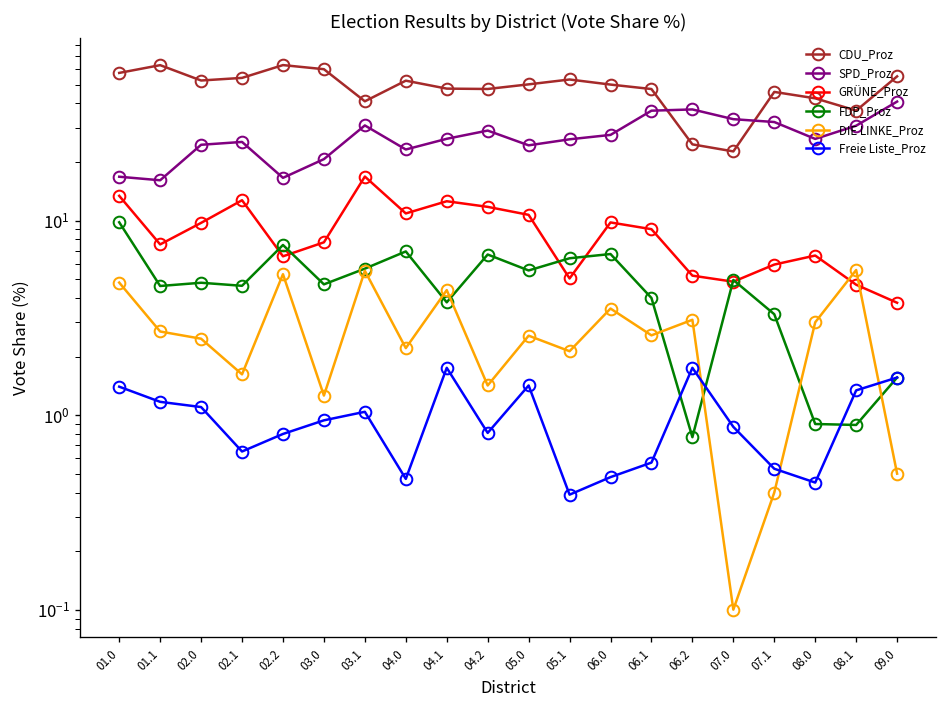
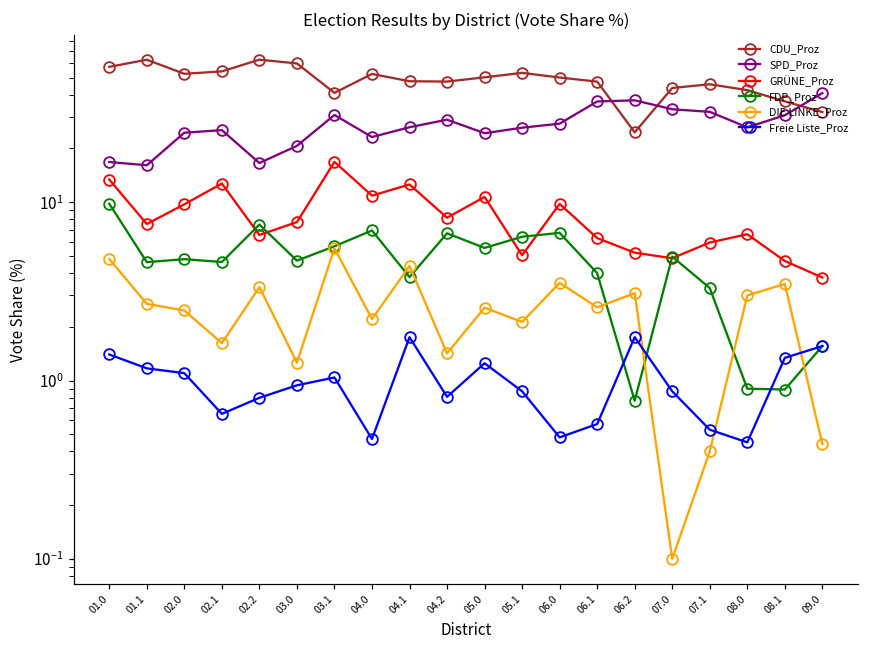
  {
    "CDU_Proz": {
      "01.0": 57,
      "01.1": 63,
      "02.0": 52,
      "02.1": 54,
      "02.2": 63,
      "03.0": 60,
      "03.1": 41,
      "04.0": 52,
      "04.1": 48,
      "04.2": 47,
      "05.0": 50,
      "05.1": 53,
      "06.0": 50,
      "06.1": 47,
      "06.2": 25,
-     "07.0": 23,
+     "07.0": 44,
      "07.1": 46,
      "08.0": 42,
      "08.1": 37,
-     "09.0": 55
+     "09.0": 32
    },
    "SPD_Proz": {
      "01.0": 17,
      "01.1": 16,
      "02.0": 25,
      "02.1": 25,
      "02.2": 17,
      "03.0": 21,
      "03.1": 31,
      "04.0": 23,
      "04.1": 26,
      "04.2": 29,
      "05.0": 24,
      "05.1": 26,
      "06.0": 28,
      "06.1": 37,
      "06.2": 37,
      "07.0": 33,
      "07.1": 32,
      "08.0": 26,
      "08.1": 31,
      "09.0": 41
    },
    "GRÜNE_Proz": {
      "01.0": 13,
      "01.1": 8,
      "02.0": 10,
      "02.1": 13,
      "02.2": 6.6,
      "03.0": 8,
      "03.1": 17,
      "04.0": 11,
      "04.1": 13,
-     "04.2": 12,
+     "04.2": 8,
      "05.0": 11,
      "05.1": 5.0,
      "06.0": 10,
-     "06.1": 9,
+     "06.1": 6.3,
      "06.2": 5.2,
      "07.1": 5.9,
      "08.0": 6.6,
      "08.1": 4.7,
      "09.0": 3.8
    },
    "FDP_Proz": {
      "01.0": 10,
      "01.1": 4.6,
      "02.0": 4.8,
      "02.1": 4.6,
      "02.2": 7,
      "03.0": 4.7,
      "04.0": 6.9,
      "04.1": 3.8,
      "04.2": 6.7,
      "05.0": 5.5,
      "05.1": 6.4,
      "06.0": 6.7,
      "06.1": 4.0,
      "06.2": 0.8,
      "07.1": 3.3,
      "08.0": 0.9,
      "08.1": 0.9
    },
    "DIE LINKE_Proz": {
      "01.0": 4.8,
      "01.1": 2.7,
      "02.0": 2.5,
      "02.1": 1.6,
-     "02.2": 5.3,
+     "02.2": 3.3,
      "03.0": 1.3,
      "04.0": 2.2,
      "04.1": 4.4,
      "04.2": 1.4,
      "05.0": 2.6,
      "05.1": 2.1,
      "06.0": 3.5,
      "06.1": 2.6,
      "06.2": 3.1,
      "07.0": 0.10,
      "07.1": 0.40,
      "08.0": 3.0,
-     "08.1": 5.6,
-     "09.0": 0.50
+     "08.1": 3.5,
+     "09.0": 0.44
    },
    "Freie Liste_Proz": {
      "01.0": 1.4,
      "01.1": 1.2,
      "02.0": 1.1,
      "02.1": 0.65,
      "02.2": 0.8,
      "03.0": 0.9,
      "03.1": 1.0,
      "04.0": 0.47,
      "04.1": 1.8,
      "04.2": 0.8,
-     "05.0": 1.4,
-     "05.1": 0.39,
+     "05.0": 1.3,
+     "05.1": 0.9,
      "06.0": 0.48,
      "06.1": 0.57,
      "06.2": 1.8,
      "07.0": 0.9,
      "07.1": 0.53,
      "08.0": 0.45,
      "08.1": 1.3
    }
  }
